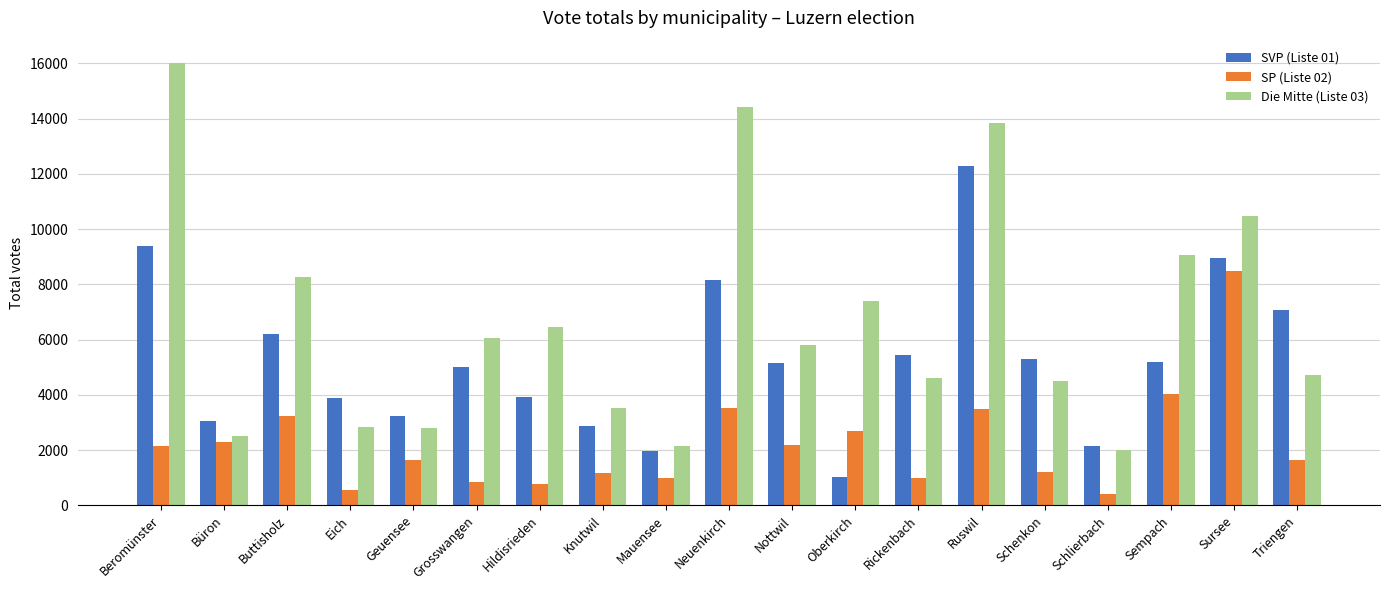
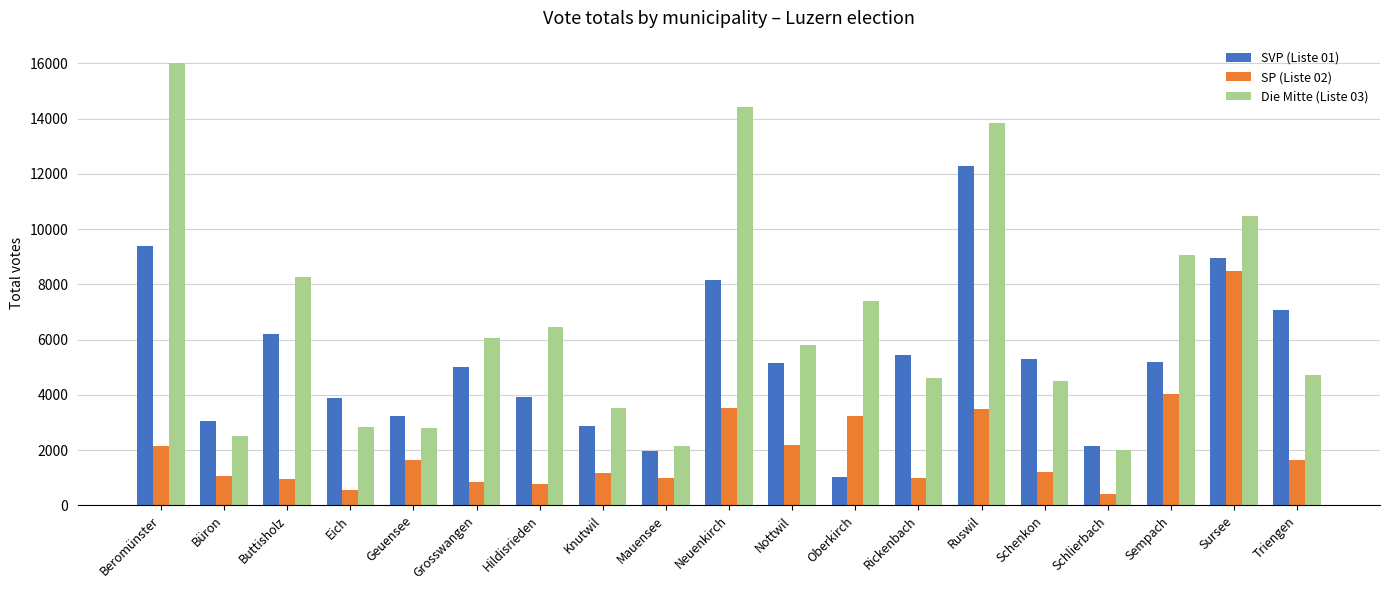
  {
    "SVP (Liste 01)": {
      "Beromünster": 9400,
      "Büron": 3100,
      "Buttisholz": 6200,
      "Eich": 3900,
      "Geuensee": 3200,
      "Grosswangen": 5000,
      "Hildisrieden": 3900,
      "Knutwil": 2900,
      "Mauensee": 2000,
      "Neuenkirch": 8200,
      "Nottwil": 5200,
      "Oberkirch": 1000,
      "Rickenbach": 5500,
      "Ruswil": 12300,
      "Schenkon": 5300,
      "Schlierbach": 2100,
      "Sempach": 5200,
      "Sursee": 8900,
      "Triengen": 7100
    },
    "SP (Liste 02)": {
      "Beromünster": 2100,
-     "Büron": 2300,
-     "Buttisholz": 3200,
+     "Büron": 1100,
+     "Buttisholz": 1000,
      "Eich": 600,
      "Geuensee": 1600,
      "Grosswangen": 800,
      "Hildisrieden": 800,
      "Knutwil": 1200,
      "Mauensee": 1000,
      "Neuenkirch": 3500,
      "Nottwil": 2200,
-     "Oberkirch": 2700,
+     "Oberkirch": 3200,
      "Rickenbach": 1000,
      "Ruswil": 3500,
      "Schenkon": 1200,
      "Schlierbach": 400,
      "Sempach": 4000,
      "Sursee": 8500,
      "Triengen": 1600
    },
    "Die Mitte (Liste 03)": {
      "Beromünster": 16000,
      "Büron": 2500,
      "Buttisholz": 8300,
      "Eich": 2800,
      "Geuensee": 2800,
      "Grosswangen": 6100,
      "Hildisrieden": 6500,
      "Knutwil": 3500,
      "Mauensee": 2100,
      "Neuenkirch": 14400,
      "Nottwil": 5800,
      "Oberkirch": 7400,
      "Rickenbach": 4600,
      "Ruswil": 13800,
      "Schenkon": 4500,
      "Schlierbach": 2000,
      "Sempach": 9100,
      "Sursee": 10500,
      "Triengen": 4700
    }
  }
